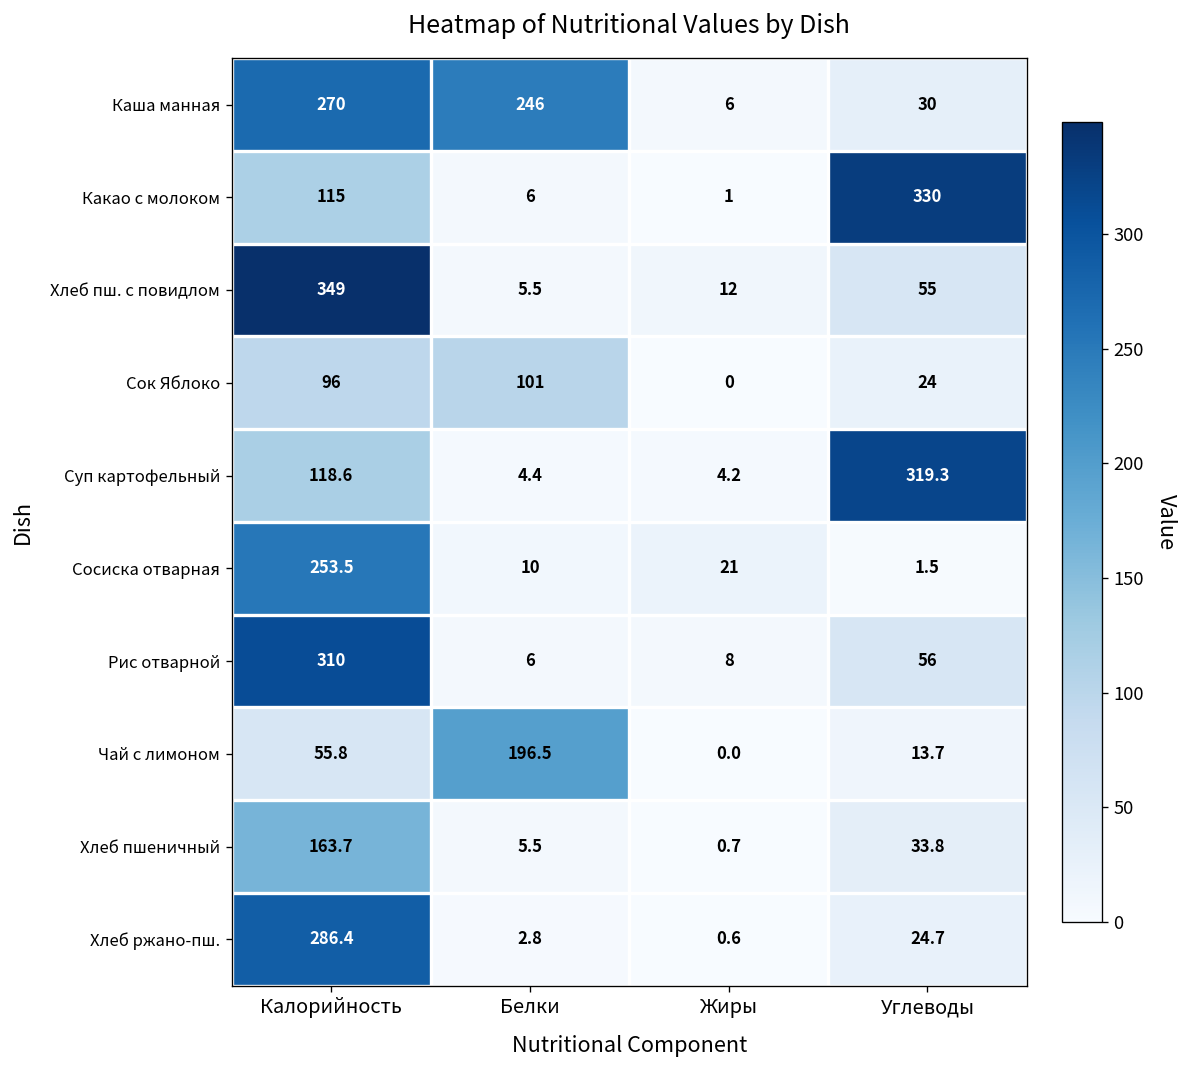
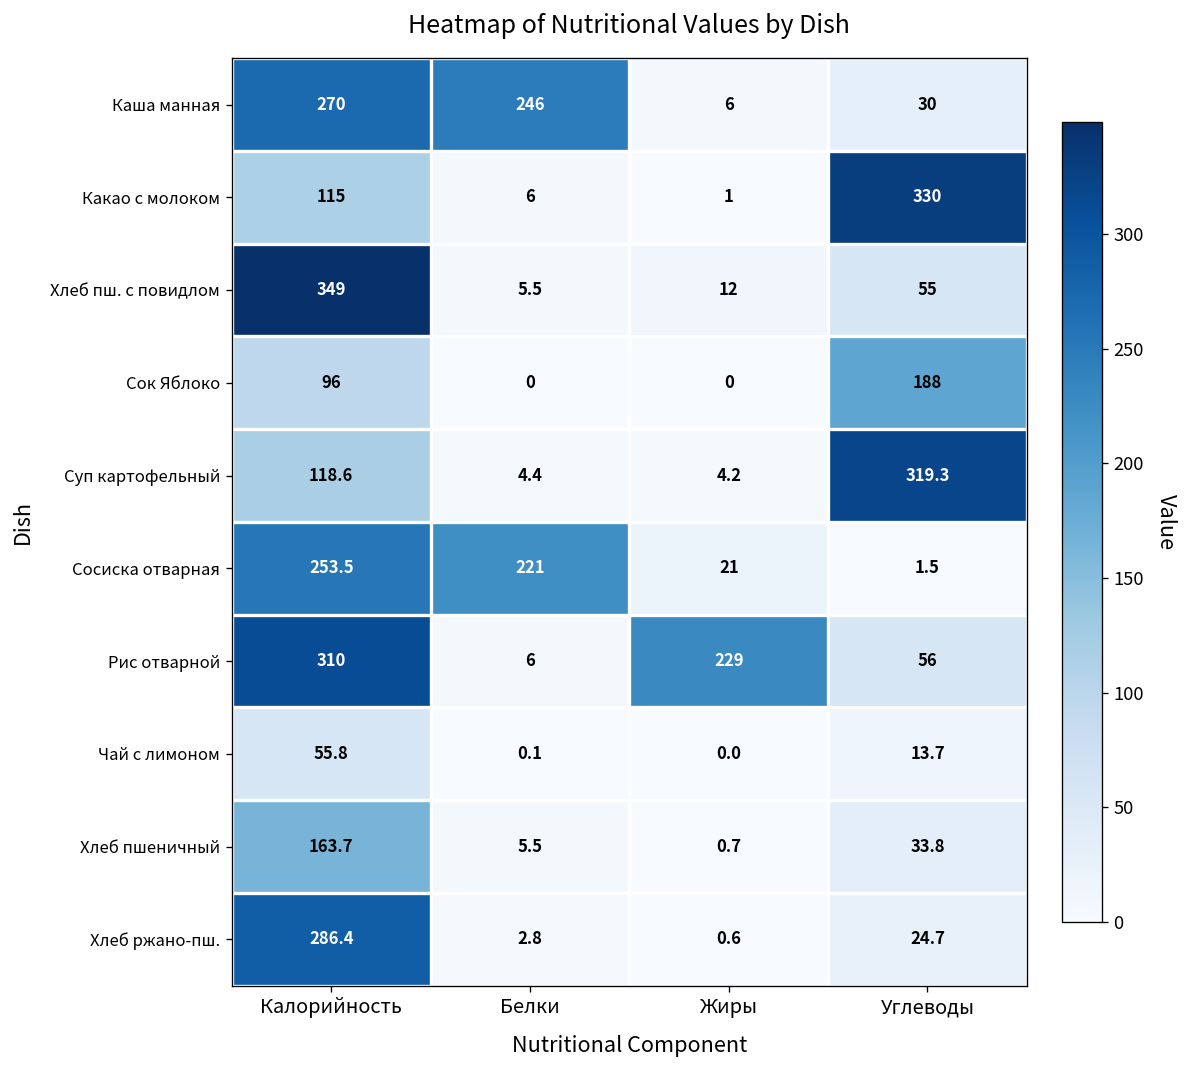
  {
    "Каша манная": {
      "Калорийность": 270,
      "Белки": 246,
      "Жиры": 6,
      "Углеводы": 30
    },
    "Какао с молоком": {
      "Калорийность": 115,
      "Белки": 6,
      "Жиры": 1,
      "Углеводы": 330
    },
    "Хлеб пш. с повидлом": {
      "Калорийность": 349,
      "Белки": 5.5,
      "Жиры": 12,
      "Углеводы": 55
    },
    "Сок Яблоко": {
      "Калорийность": 96,
-     "Белки": 101,
+     "Белки": 0,
      "Жиры": 0,
-     "Углеводы": 24
+     "Углеводы": 188
    },
    "Суп картофельный": {
      "Калорийность": 118.6,
      "Белки": 4.4,
      "Жиры": 4.2,
      "Углеводы": 319.3
    },
    "Сосиска отварная": {
      "Калорийность": 253.5,
-     "Белки": 10,
+     "Белки": 221,
      "Жиры": 21,
      "Углеводы": 1.5
    },
    "Рис отварной": {
      "Калорийность": 310,
      "Белки": 6,
-     "Жиры": 8,
+     "Жиры": 229,
      "Углеводы": 56
    },
    "Чай с лимоном": {
      "Калорийность": 55.8,
-     "Белки": 196.5,
+     "Белки": 0.1,
      "Жиры": 0.0,
      "Углеводы": 13.7
    },
    "Хлеб пшеничный": {
      "Калорийность": 163.7,
      "Белки": 5.5,
      "Жиры": 0.7,
      "Углеводы": 33.8
    },
    "Хлеб ржано-пш.": {
      "Калорийность": 286.4,
      "Белки": 2.8,
      "Жиры": 0.6,
      "Углеводы": 24.7
    }
  }
